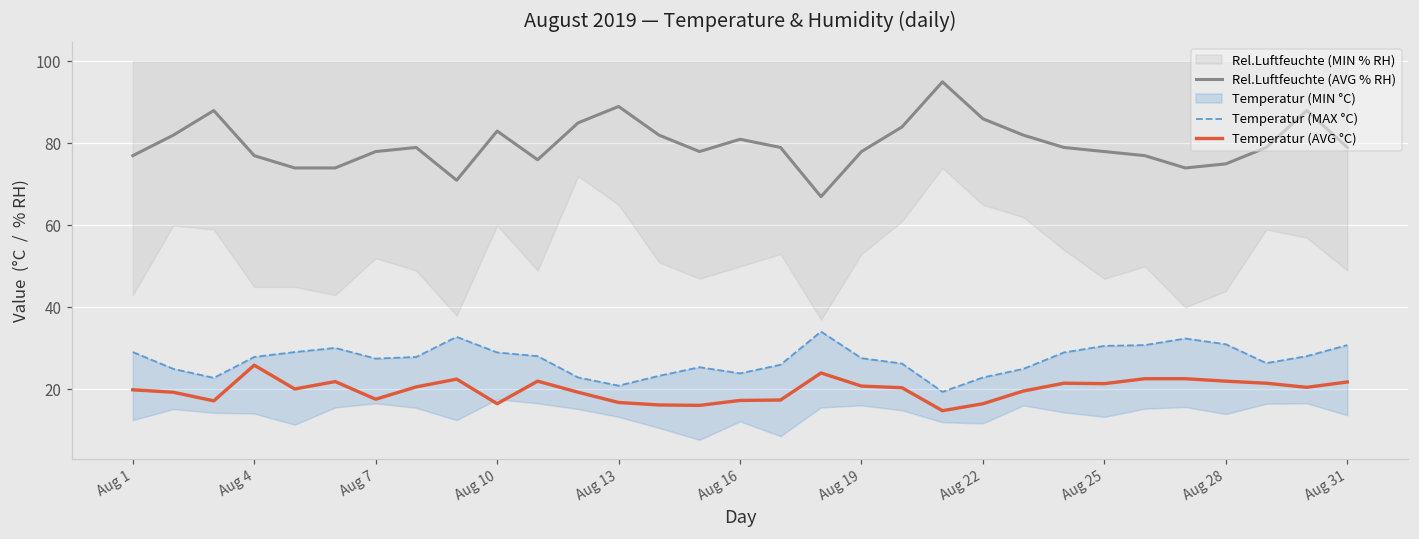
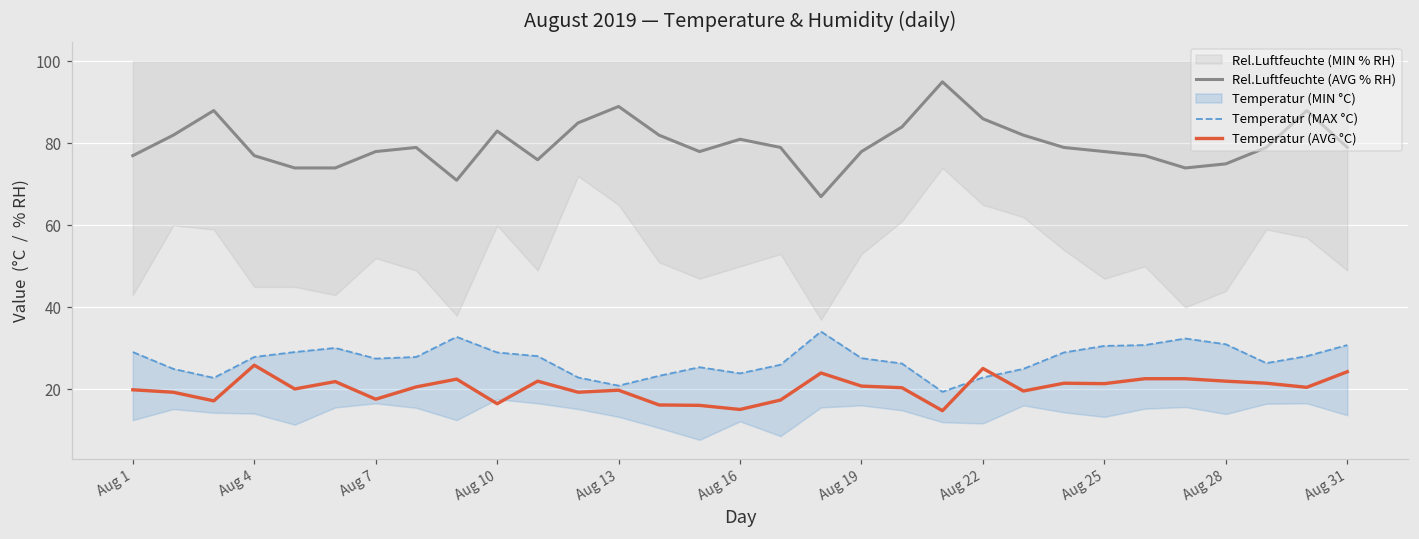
  {
    "Temperatur (AVG °C)": {
      "Aug 1": 20,
      "Aug 4": 26,
      "Aug 7": 18,
      "Aug 10": 17,
-     "Aug 13": 17,
-     "Aug 16": 17,
+     "Aug 13": 20,
+     "Aug 16": 15,
      "Aug 19": 21,
-     "Aug 22": 17,
+     "Aug 22": 25,
      "Aug 25": 21,
      "Aug 28": 22,
-     "Aug 31": 22
+     "Aug 31": 24
    }
  }
